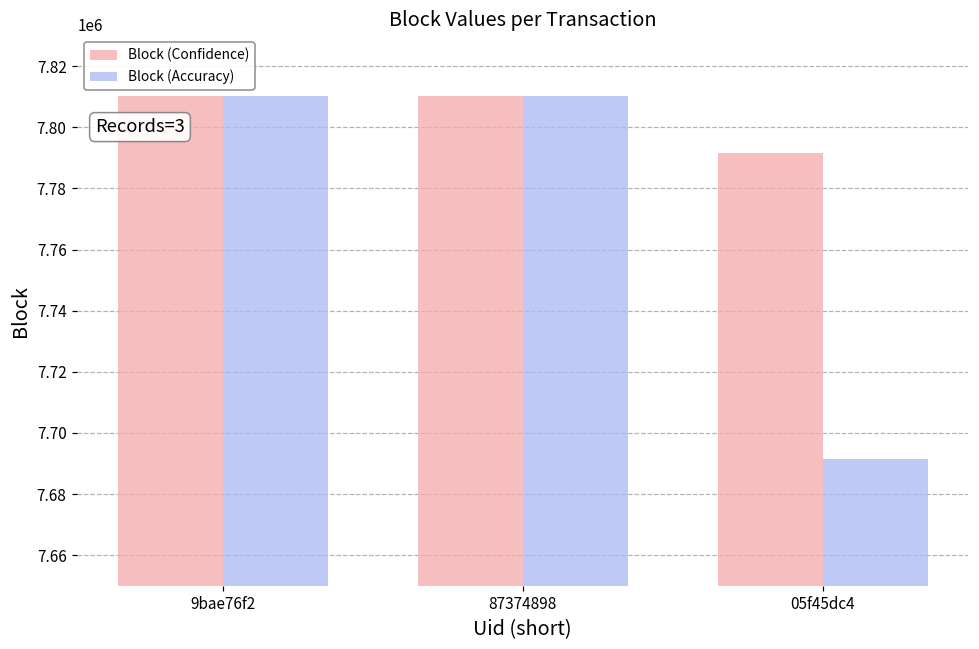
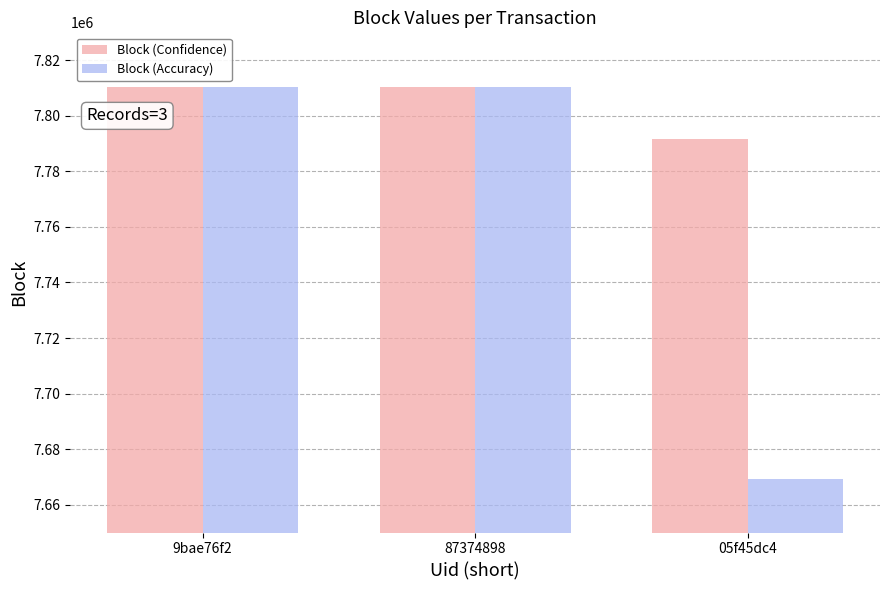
  {
    "Block (Confidence)": {
      "87374898": 7810000,
      "05f45dc4": 7791000
    },
    "Block (Accuracy)": {
      "9bae76f2": 7810000,
      "87374898": 7810000,
-     "05f45dc4": 7692000
+     "05f45dc4": 7669000
    }
  }
